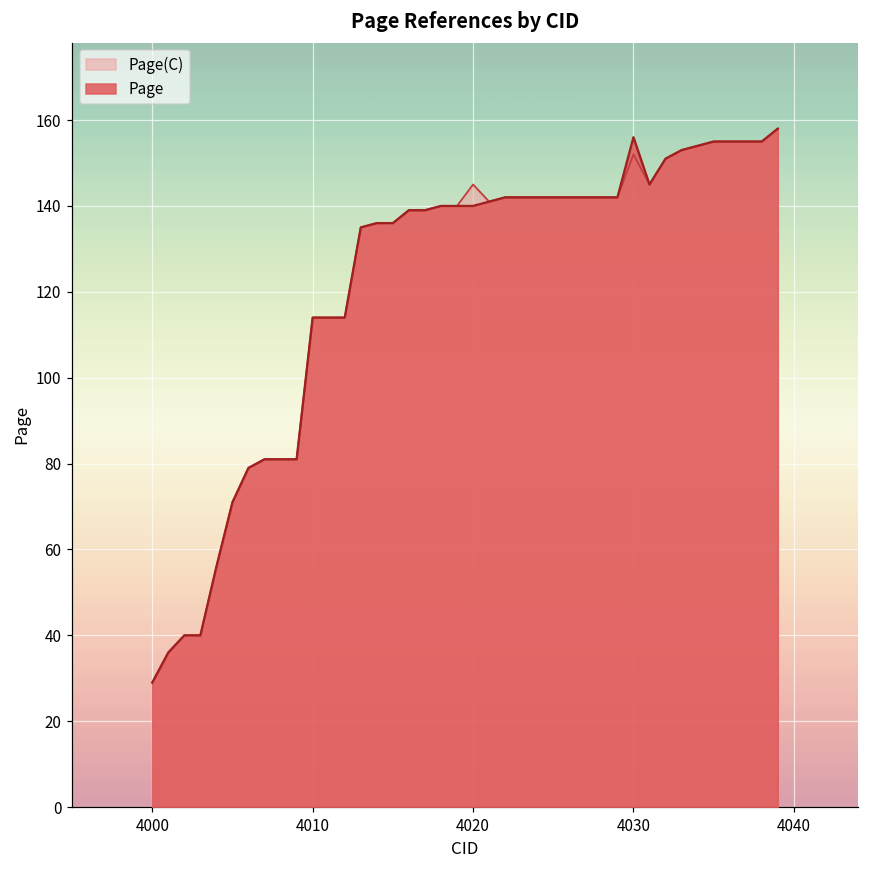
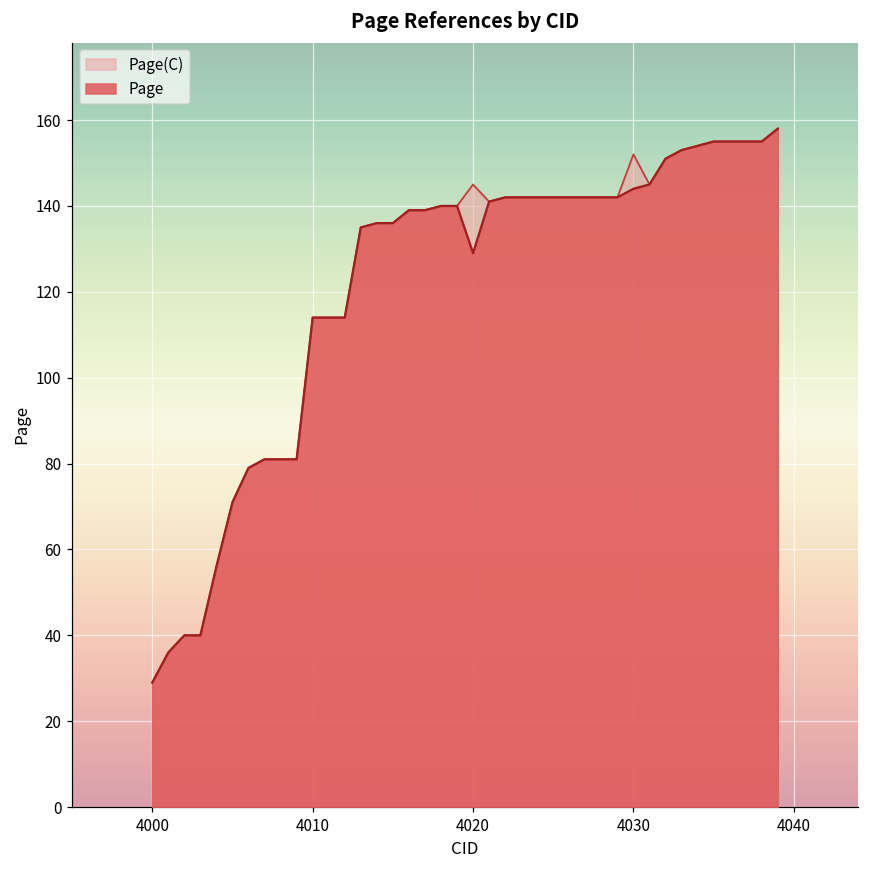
  {
    "Page(C)": {
      "4020": 145,
      "4030": 152
    },
    "Page": {
-     "4020": 140,
-     "4030": 156
+     "4020": 129,
+     "4030": 144
    }
  }
